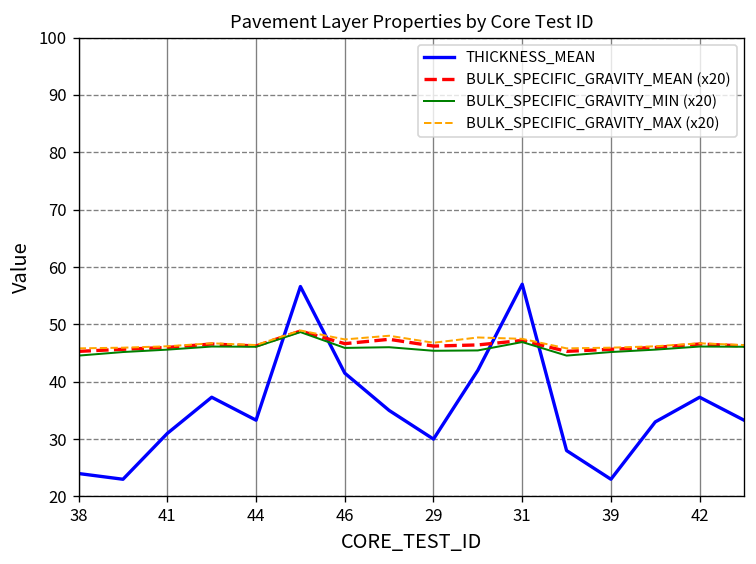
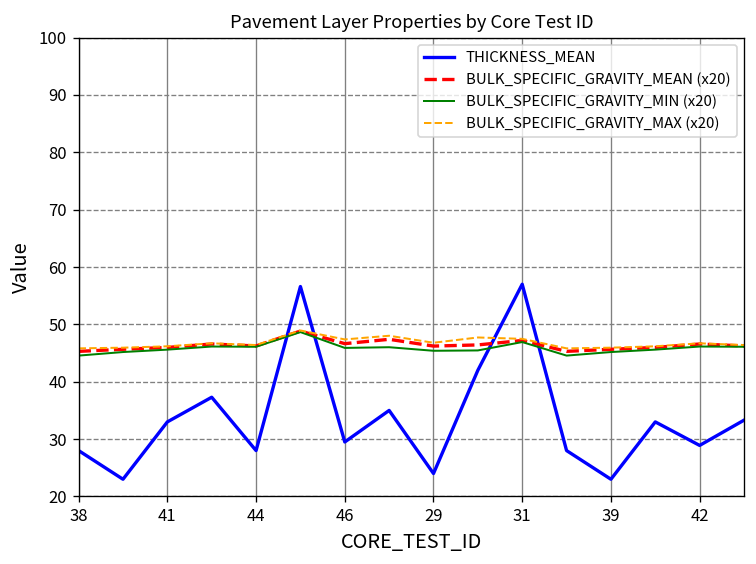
  {
    "THICKNESS_MEAN": {
-     "38": 24,
-     "41": 31,
-     "44": 33,
-     "46": 42,
-     "29": 30,
+     "38": 28,
+     "41": 33,
+     "44": 28,
+     "46": 30,
+     "29": 24,
      "31": 57,
      "39": 23,
-     "42": 37
+     "42": 29
    },
    "BULK_SPECIFIC_GRAVITY_MEAN (x20)": {
      "46": 47,
      "29": 46
    },
    "BULK_SPECIFIC_GRAVITY_MIN (x20)": {
      "38": 45,
      "46": 46,
      "29": 45
    },
    "BULK_SPECIFIC_GRAVITY_MAX (x20)": {
      "46": 47,
      "29": 47
    }
  }
